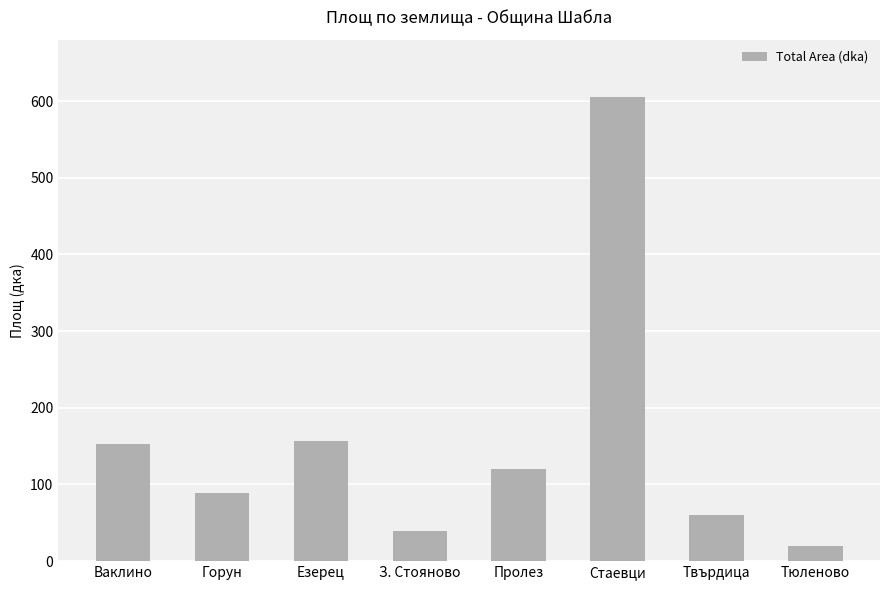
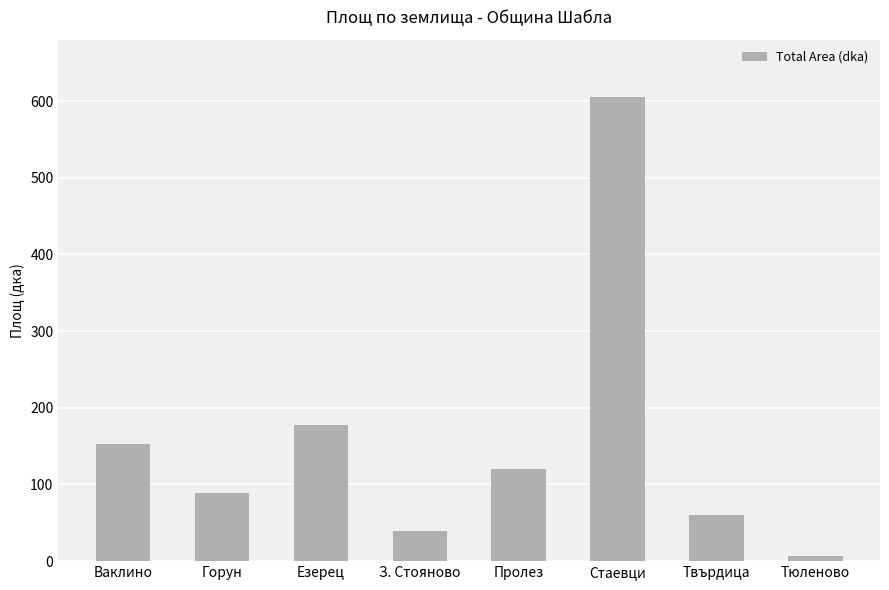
  {
    "Ваклино": 150,
    "Горун": 90,
-   "Езерец": 160,
+   "Езерец": 180,
    "З. Стояново": 40,
    "Пролез": 120,
    "Стаевци": 600,
    "Твърдица": 60,
-   "Тюленово": 20
+   "Тюленово": 10
  }
